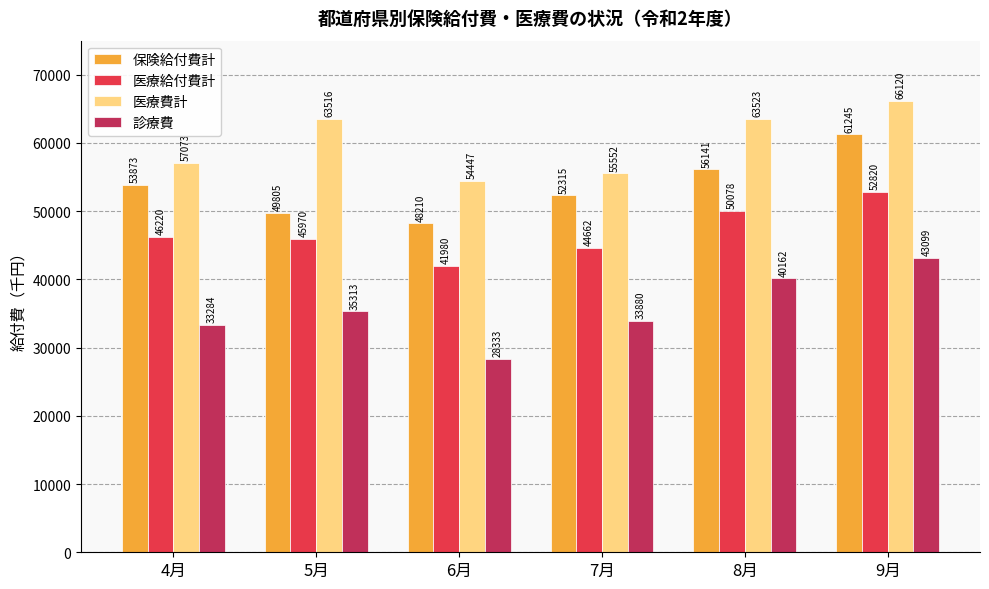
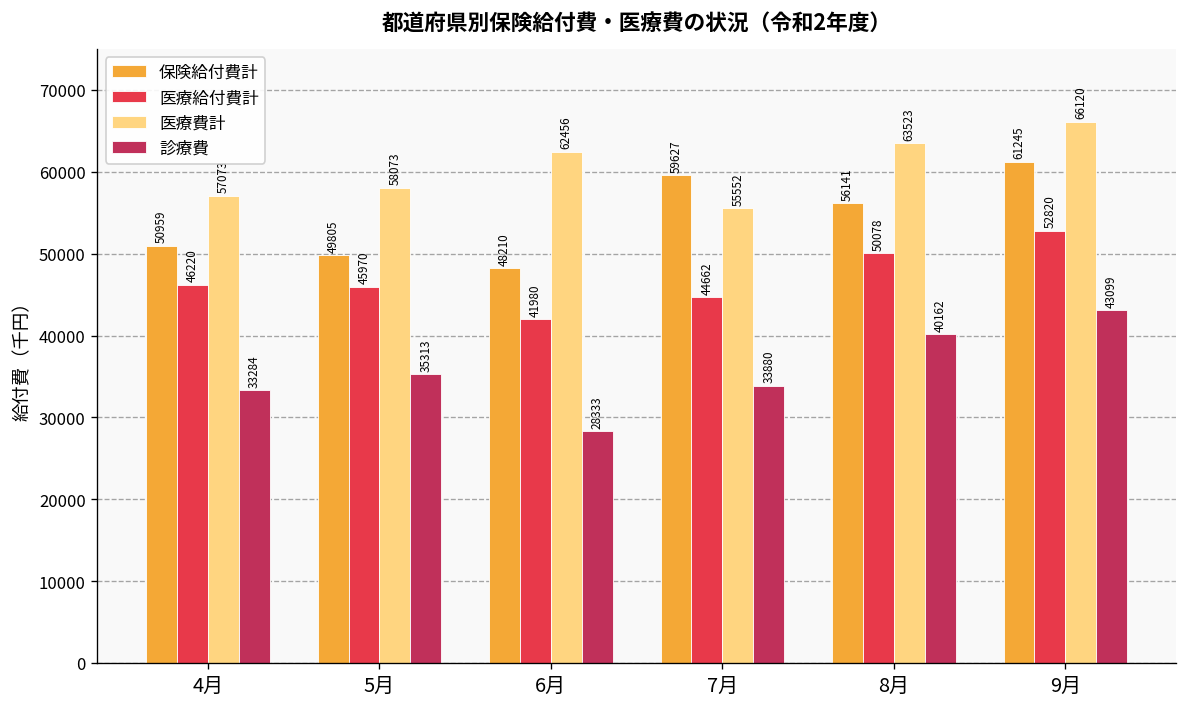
  {
    "保険給付費計": {
-     "4月": 53873,
+     "4月": 50959,
      "5月": 49805,
      "6月": 48210,
-     "7月": 52315,
+     "7月": 59627,
      "8月": 56141,
      "9月": 61245
    },
    "医療費計": {
-     "5月": 63516,
-     "6月": 54447,
+     "5月": 58073,
+     "6月": 62456,
      "7月": 55552,
      "8月": 63523,
      "9月": 66120
    }
  }
